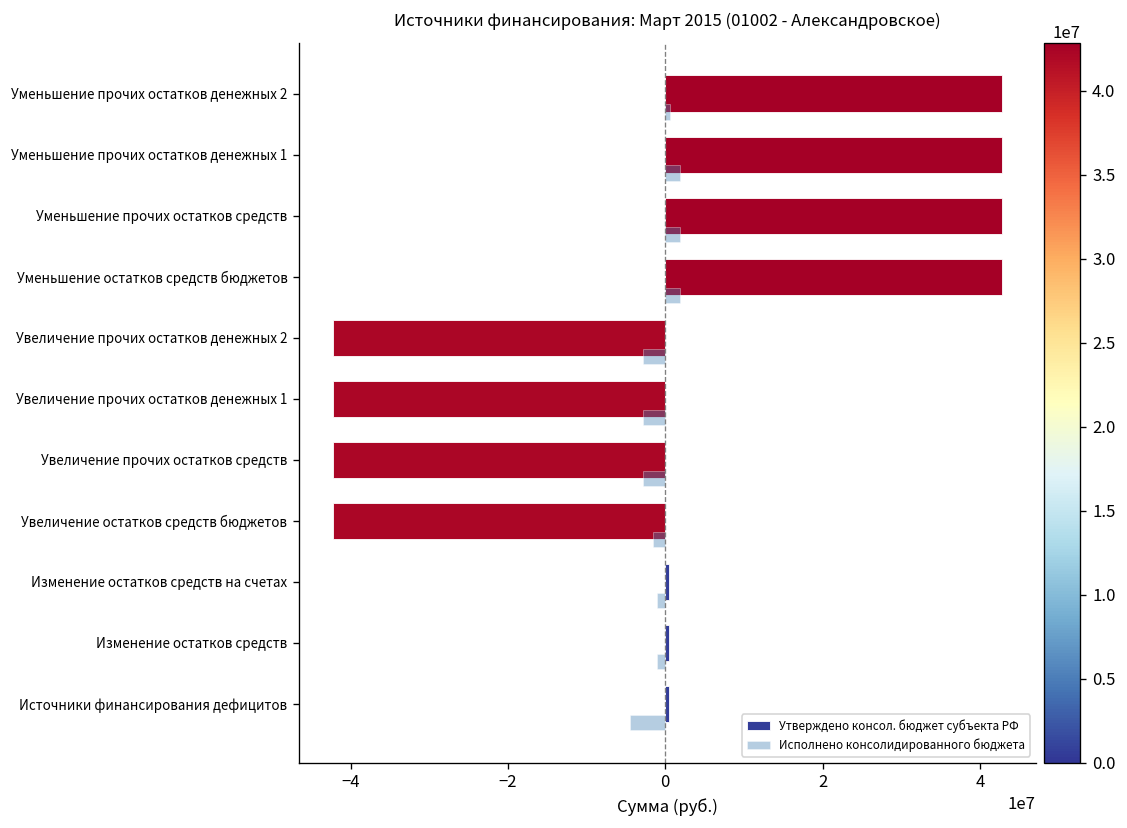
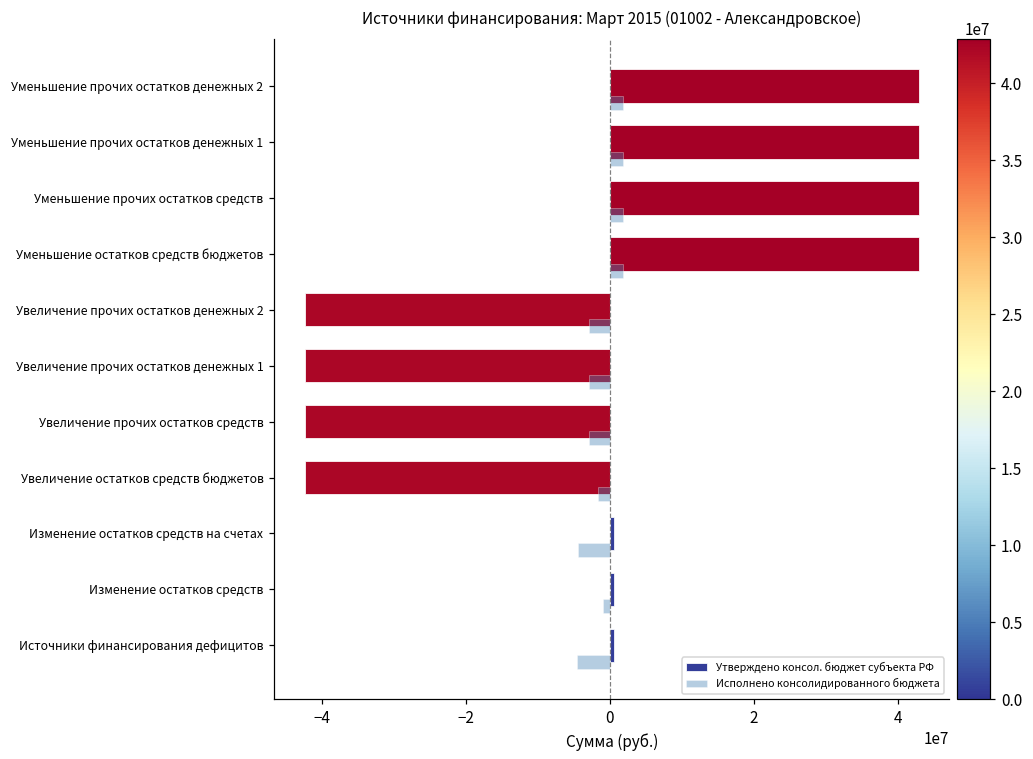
  {
    "Утверждено консол. бюджет субъекта РФ": {
      "Уменьшение прочих остатков денежных 2": 43000000,
      "Уменьшение прочих остатков денежных 1": 43000000,
      "Уменьшение прочих остатков средств": 43000000,
      "Уменьшение остатков средств бюджетов": 43000000,
      "Увеличение прочих остатков денежных 2": -42000000,
      "Увеличение прочих остатков денежных 1": -42000000,
      "Увеличение прочих остатков средств": -42000000,
      "Увеличение остатков средств бюджетов": -42000000,
      "Изменение остатков средств на счетах": 1000000,
      "Изменение остатков средств": 1000000,
      "Источники финансирования дефицитов": 1000000
    },
    "Исполнено консолидированного бюджета": {
-     "Уменьшение прочих остатков денежных 2": 1000000,
+     "Уменьшение прочих остатков денежных 2": 2000000,
      "Уменьшение прочих остатков денежных 1": 2000000,
      "Уменьшение прочих остатков средств": 2000000,
      "Уменьшение остатков средств бюджетов": 2000000,
      "Увеличение прочих остатков денежных 2": -3000000,
      "Увеличение прочих остатков денежных 1": -3000000,
      "Увеличение прочих остатков средств": -3000000,
      "Увеличение остатков средств бюджетов": -2000000,
-     "Изменение остатков средств на счетах": -1000000,
+     "Изменение остатков средств на счетах": -4000000,
      "Изменение остатков средств": -1000000,
      "Источники финансирования дефицитов": -5000000
    }
  }
